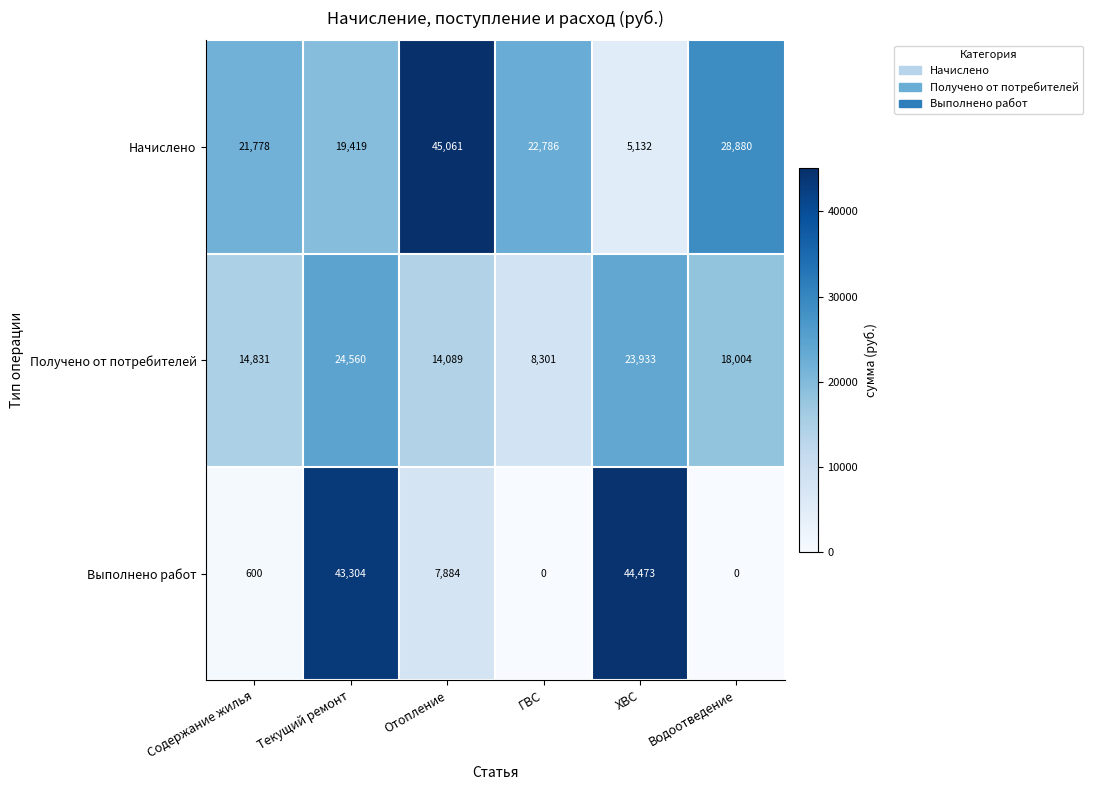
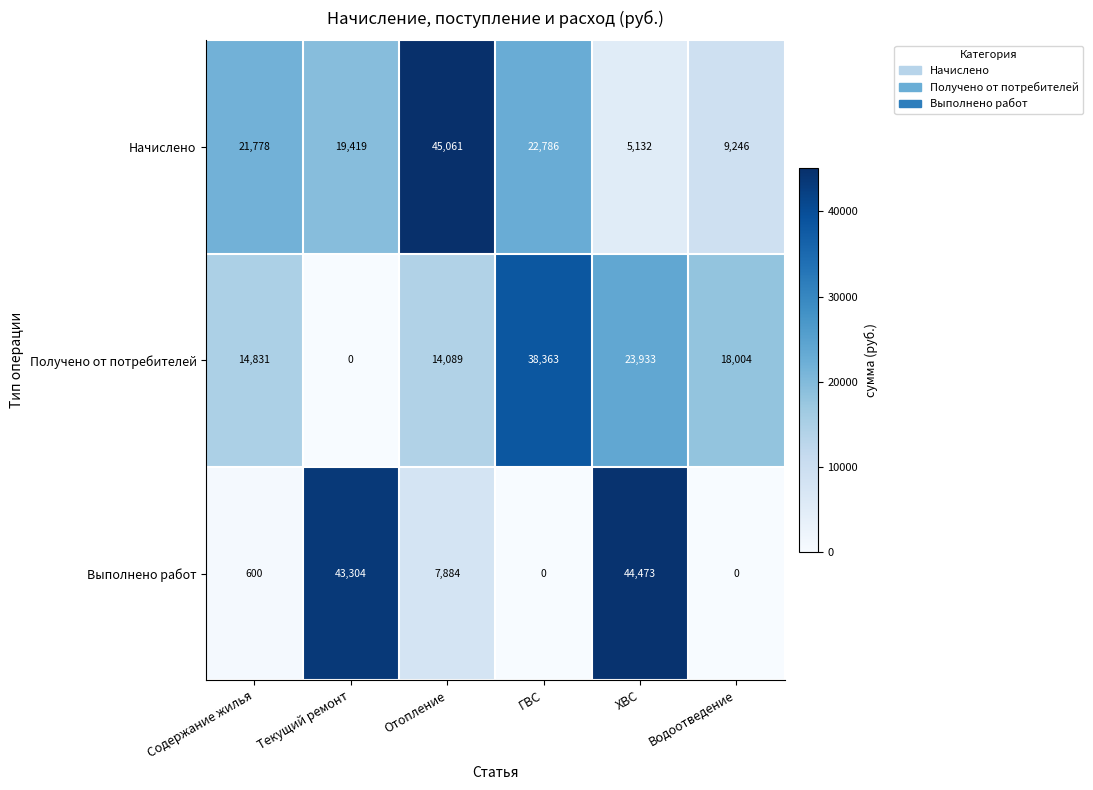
  {
    "Начислено": {
      "Содержание жилья": "21,778",
      "Текущий ремонт": "19,419",
      "Отопление": "45,061",
      "ГВС": "22,786",
      "ХВС": "5,132",
-     "Водоотведение": "28,880"
+     "Водоотведение": "9,246"
    },
    "Получено от потребителей": {
      "Содержание жилья": "14,831",
-     "Текущий ремонт": "24,560",
+     "Текущий ремонт": "0",
      "Отопление": "14,089",
-     "ГВС": "8,301",
+     "ГВС": "38,363",
      "ХВС": "23,933",
      "Водоотведение": "18,004"
    },
    "Выполнено работ": {
      "Содержание жилья": "600",
      "Текущий ремонт": "43,304",
      "Отопление": "7,884",
      "ГВС": "0",
      "ХВС": "44,473",
      "Водоотведение": "0"
    }
  }
